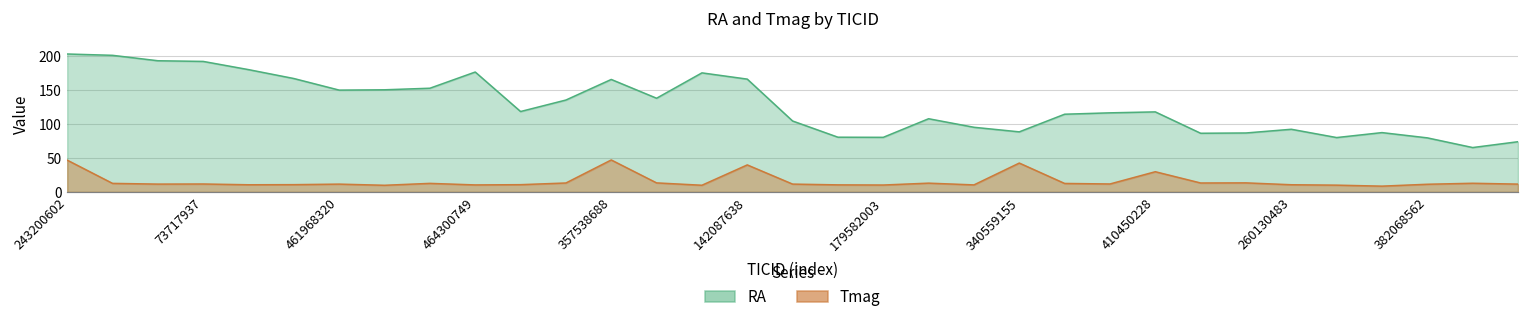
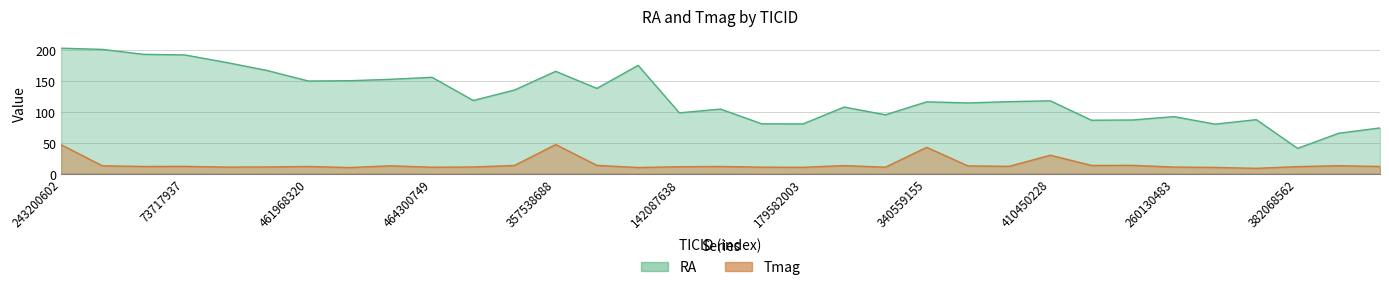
  {
    "RA": {
      "243200602": 200,
      "73717937": 190,
      "461968320": 150,
-     "464300749": 180,
+     "464300749": 160,
      "357538688": 170,
-     "142087638": 170,
+     "142087638": 100,
      "179582003": 80,
-     "340559155": 90,
+     "340559155": 120,
      "410450228": 120,
      "260130483": 90,
-     "382068562": 80
+     "382068562": 40
    },
    "Tmag": {
      "243200602": 50,
      "73717937": 10,
      "461968320": 10,
      "464300749": 10,
      "357538688": 50,
-     "142087638": 40,
+     "142087638": 10,
      "179582003": 10,
      "340559155": 40,
      "410450228": 30,
      "260130483": 10,
      "382068562": 10
    }
  }
